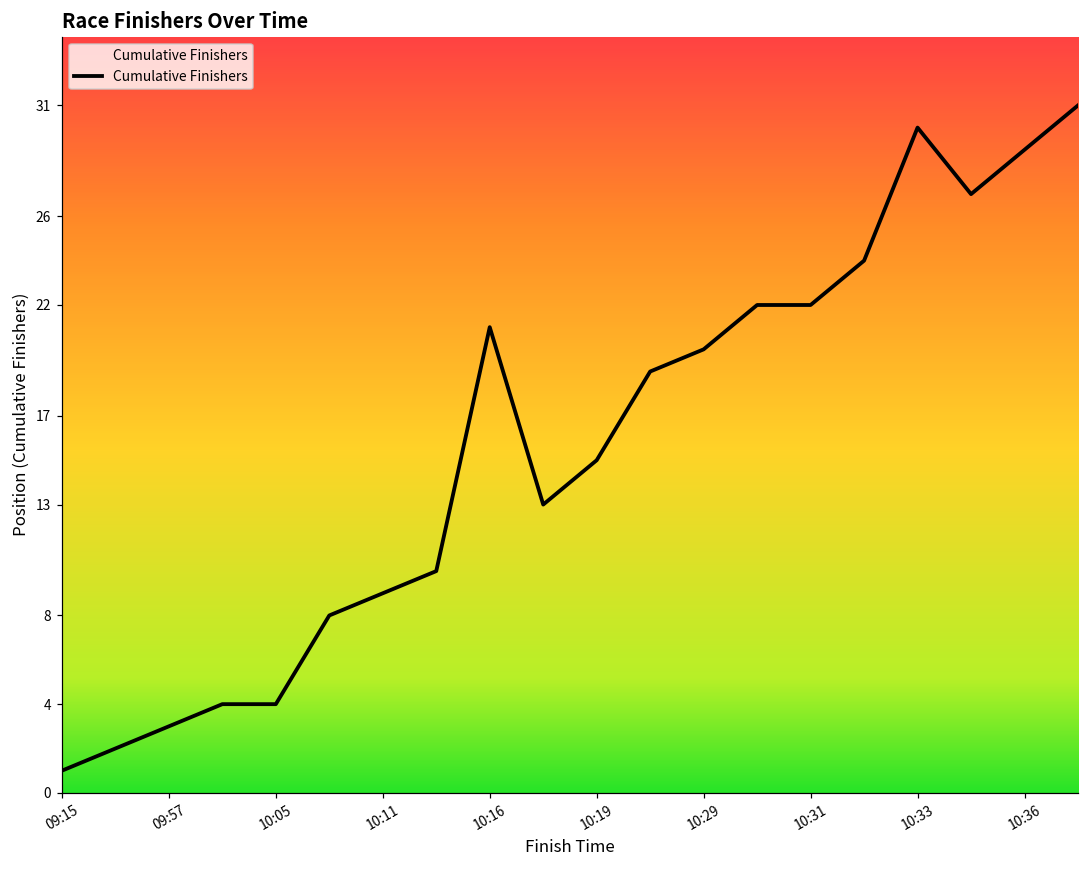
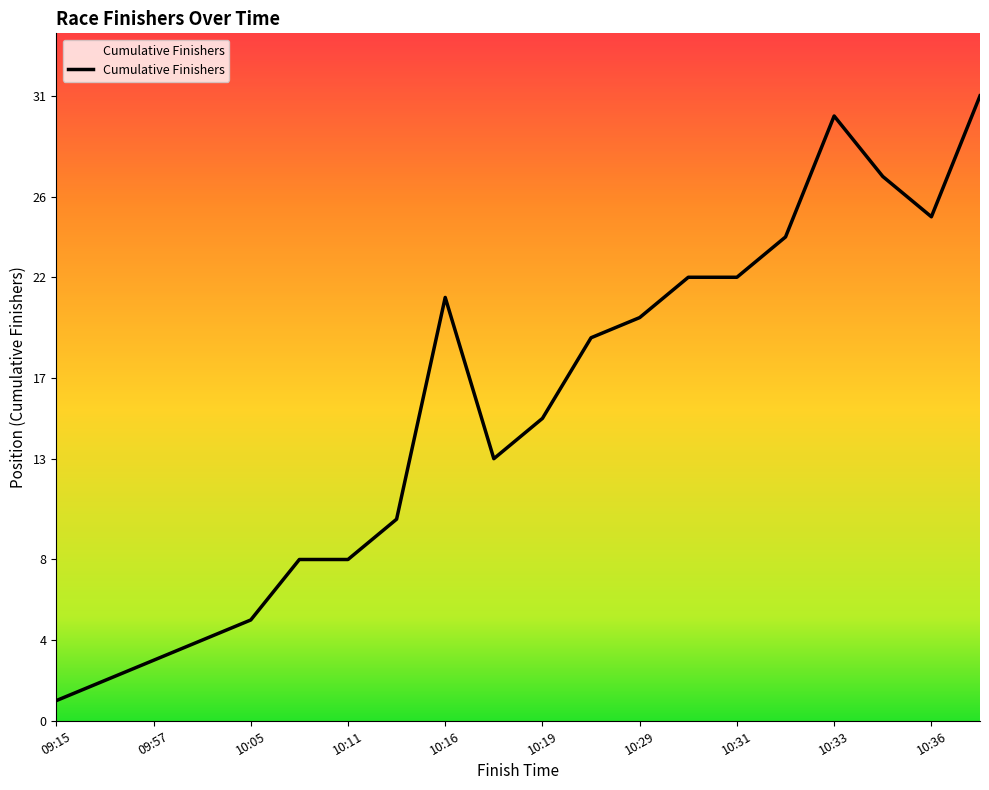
  {
    "09:15": 1,
    "09:57": 3,
-   "10:05": 4,
-   "10:11": 9,
+   "10:05": 5,
+   "10:11": 8,
    "10:16": 21,
    "10:19": 15,
    "10:29": 20,
    "10:31": 22,
    "10:33": 30,
-   "10:36": 29
+   "10:36": 25
  }
